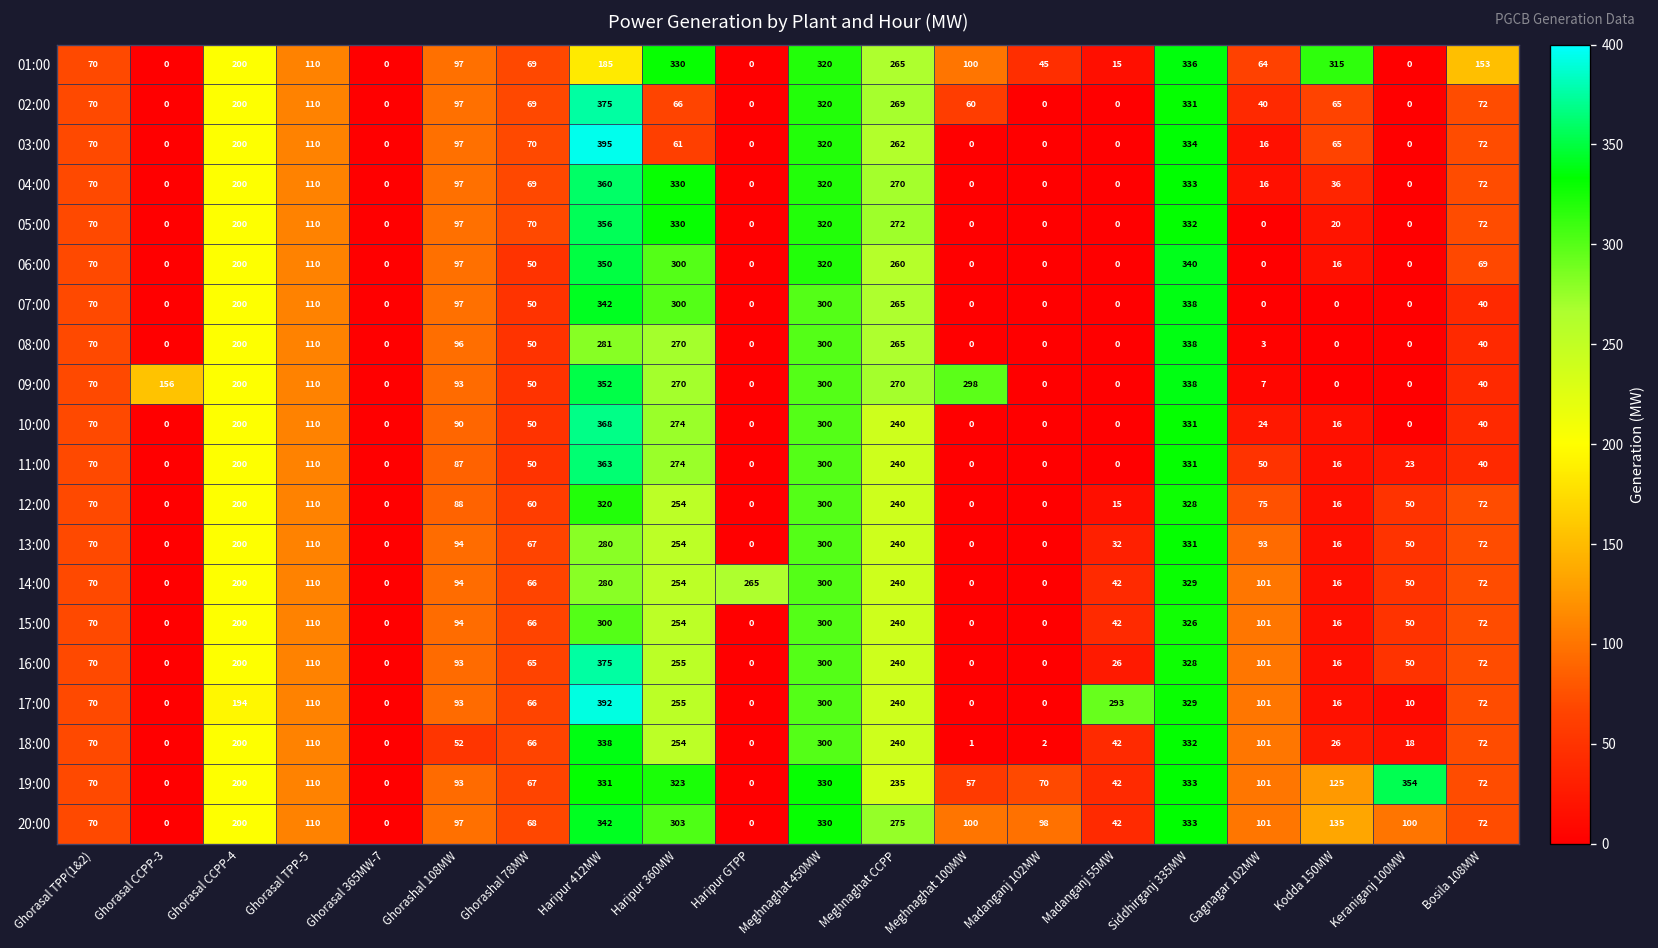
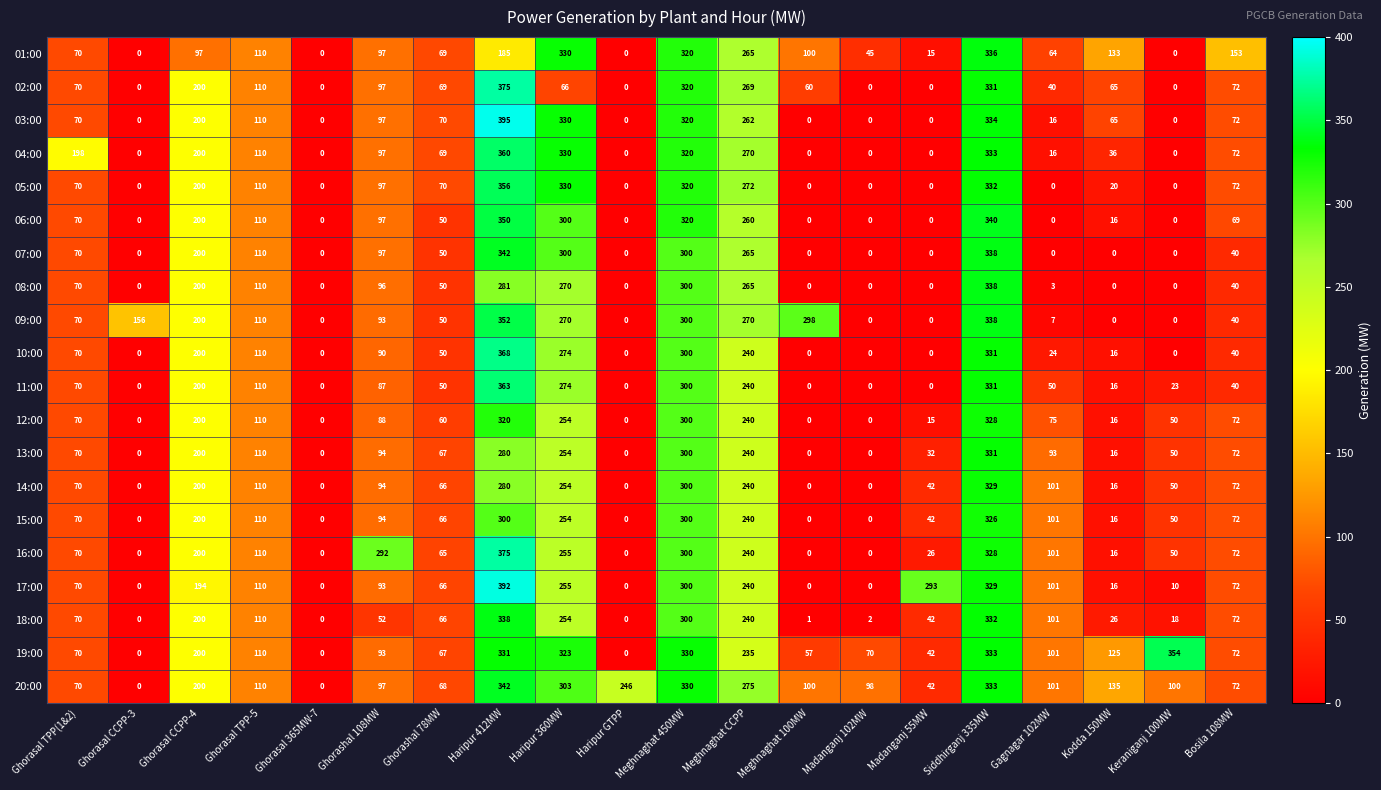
  {
    "01:00": {
      "Ghorasal TPP(1&2)": 70,
      "Ghorasal CCPP-3": 0,
-     "Ghorasal CCPP-4": 200,
+     "Ghorasal CCPP-4": 97,
      "Ghorasal TPP-5": 110,
      "Ghorasal 365MW-7": 0,
      "Ghorashal 108MW": 97,
      "Ghorashal 78MW": 69,
      "Haripur 412MW": 185,
      "Haripur 360MW": 330,
      "Haripur GTPP": 0,
      "Meghnaghat 450MW": 320,
      "Meghnaghat CCPP": 265,
      "Meghnaghat 100MW": 100,
      "Madanganj 102MW": 45,
      "Madanganj 55MW": 15,
      "Siddhirganj 335MW": 336,
      "Gagnagar 102MW": 64,
-     "Kodda 150MW": 315,
+     "Kodda 150MW": 133,
      "Keraniganj 100MW": 0,
      "Bosila 108MW": 153
    },
    "03:00": {
      "Ghorasal TPP(1&2)": 70,
      "Ghorasal CCPP-3": 0,
      "Ghorasal CCPP-4": 200,
      "Ghorasal TPP-5": 110,
      "Ghorasal 365MW-7": 0,
      "Ghorashal 108MW": 97,
      "Ghorashal 78MW": 70,
      "Haripur 412MW": 395,
-     "Haripur 360MW": 61,
+     "Haripur 360MW": 330,
      "Haripur GTPP": 0,
      "Meghnaghat 450MW": 320,
      "Meghnaghat CCPP": 262,
      "Meghnaghat 100MW": 0,
      "Madanganj 102MW": 0,
      "Madanganj 55MW": 0,
      "Siddhirganj 335MW": 334,
      "Gagnagar 102MW": 16,
      "Kodda 150MW": 65,
      "Keraniganj 100MW": 0,
      "Bosila 108MW": 72
    },
    "04:00": {
-     "Ghorasal TPP(1&2)": 70,
+     "Ghorasal TPP(1&2)": 198,
      "Ghorasal CCPP-3": 0,
      "Ghorasal CCPP-4": 200,
      "Ghorasal TPP-5": 110,
      "Ghorasal 365MW-7": 0,
      "Ghorashal 108MW": 97,
      "Ghorashal 78MW": 69,
      "Haripur 412MW": 360,
      "Haripur 360MW": 330,
      "Haripur GTPP": 0,
      "Meghnaghat 450MW": 320,
      "Meghnaghat CCPP": 270,
      "Meghnaghat 100MW": 0,
      "Madanganj 102MW": 0,
      "Madanganj 55MW": 0,
      "Siddhirganj 335MW": 333,
      "Gagnagar 102MW": 16,
      "Kodda 150MW": 36,
      "Keraniganj 100MW": 0,
      "Bosila 108MW": 72
    },
    "14:00": {
      "Ghorasal TPP(1&2)": 70,
      "Ghorasal CCPP-3": 0,
      "Ghorasal CCPP-4": 200,
      "Ghorasal TPP-5": 110,
      "Ghorasal 365MW-7": 0,
      "Ghorashal 108MW": 94,
      "Ghorashal 78MW": 66,
      "Haripur 412MW": 280,
      "Haripur 360MW": 254,
-     "Haripur GTPP": 265,
+     "Haripur GTPP": 0,
      "Meghnaghat 450MW": 300,
      "Meghnaghat CCPP": 240,
      "Meghnaghat 100MW": 0,
      "Madanganj 102MW": 0,
      "Madanganj 55MW": 42,
      "Siddhirganj 335MW": 329,
      "Gagnagar 102MW": 101,
      "Kodda 150MW": 16,
      "Keraniganj 100MW": 50,
      "Bosila 108MW": 72
    },
    "16:00": {
      "Ghorasal TPP(1&2)": 70,
      "Ghorasal CCPP-3": 0,
      "Ghorasal CCPP-4": 200,
      "Ghorasal TPP-5": 110,
      "Ghorasal 365MW-7": 0,
-     "Ghorashal 108MW": 93,
+     "Ghorashal 108MW": 292,
      "Ghorashal 78MW": 65,
      "Haripur 412MW": 375,
      "Haripur 360MW": 255,
      "Haripur GTPP": 0,
      "Meghnaghat 450MW": 300,
      "Meghnaghat CCPP": 240,
      "Meghnaghat 100MW": 0,
      "Madanganj 102MW": 0,
      "Madanganj 55MW": 26,
      "Siddhirganj 335MW": 328,
      "Gagnagar 102MW": 101,
      "Kodda 150MW": 16,
      "Keraniganj 100MW": 50,
      "Bosila 108MW": 72
    },
    "20:00": {
      "Ghorasal TPP(1&2)": 70,
      "Ghorasal CCPP-3": 0,
      "Ghorasal CCPP-4": 200,
      "Ghorasal TPP-5": 110,
      "Ghorasal 365MW-7": 0,
      "Ghorashal 108MW": 97,
      "Ghorashal 78MW": 68,
      "Haripur 412MW": 342,
      "Haripur 360MW": 303,
-     "Haripur GTPP": 0,
+     "Haripur GTPP": 246,
      "Meghnaghat 450MW": 330,
      "Meghnaghat CCPP": 275,
      "Meghnaghat 100MW": 100,
      "Madanganj 102MW": 98,
      "Madanganj 55MW": 42,
      "Siddhirganj 335MW": 333,
      "Gagnagar 102MW": 101,
      "Kodda 150MW": 135,
      "Keraniganj 100MW": 100,
      "Bosila 108MW": 72
    }
  }
